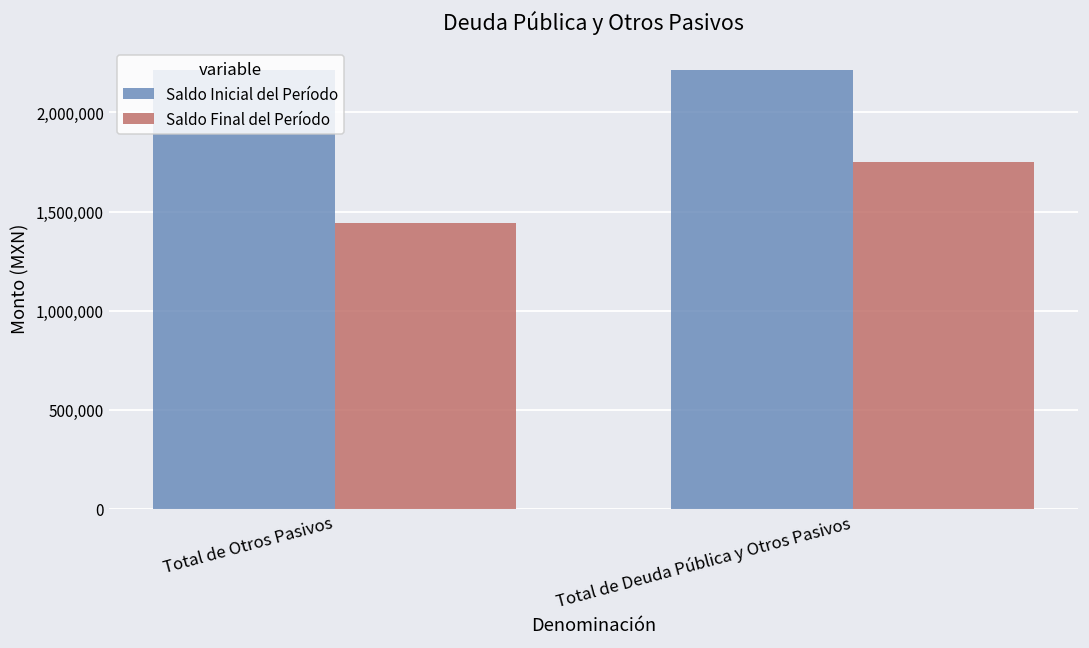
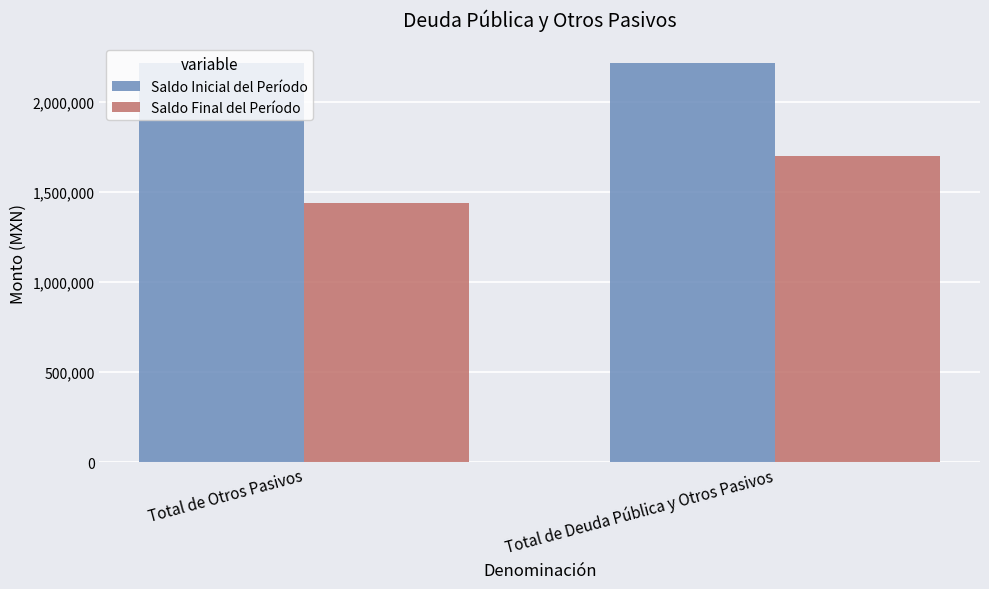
  {
    "Saldo Inicial del Período": {
      "Total de Deuda Pública y Otros Pasivos": "2,220,000"
    },
    "Saldo Final del Período": {
      "Total de Otros Pasivos": "1,440,000",
-     "Total de Deuda Pública y Otros Pasivos": "1,750,000"
+     "Total de Deuda Pública y Otros Pasivos": "1,700,000"
    }
  }
